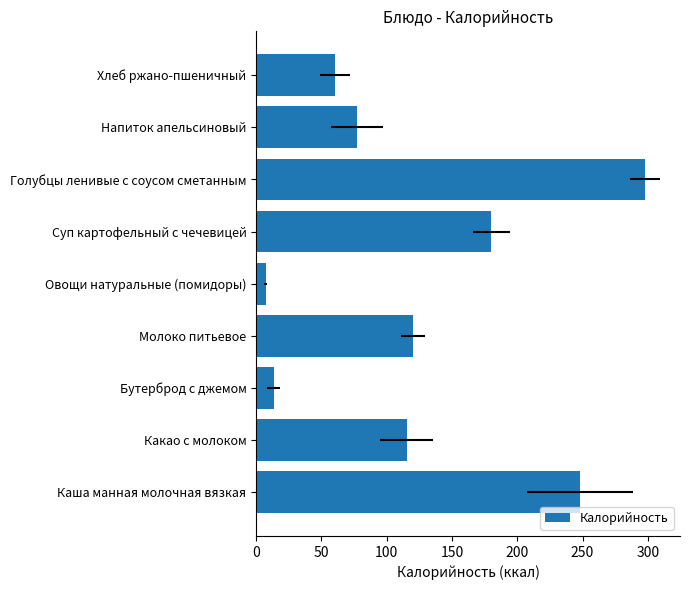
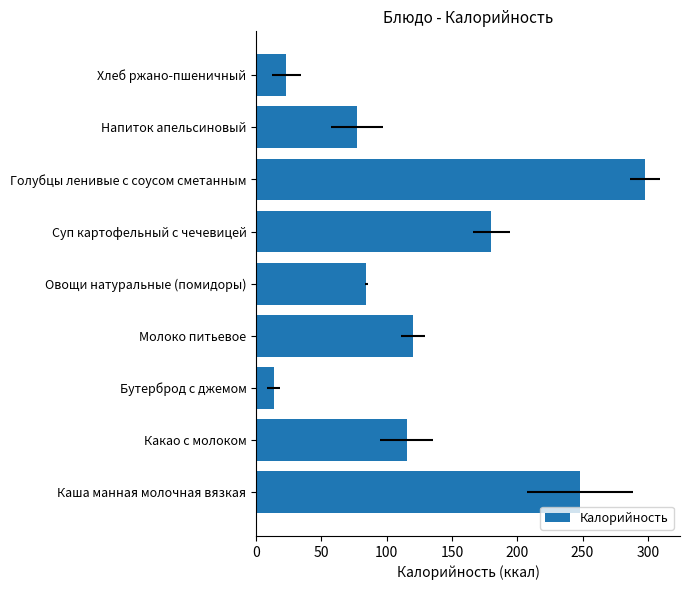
  {
-   "Хлеб ржано-пшеничный": 60,
+   "Хлеб ржано-пшеничный": 23,
    "Напиток апельсиновый": 77,
    "Голубцы ленивые с соусом сметанным": 298,
    "Суп картофельный с чечевицей": 180,
-   "Овощи натуральные (помидоры)": 7,
+   "Овощи натуральные (помидоры)": 84,
    "Молоко питьевое": 120,
    "Бутерброд с джемом": 14,
    "Какао с молоком": 115,
    "Каша манная молочная вязкая": 248
  }
